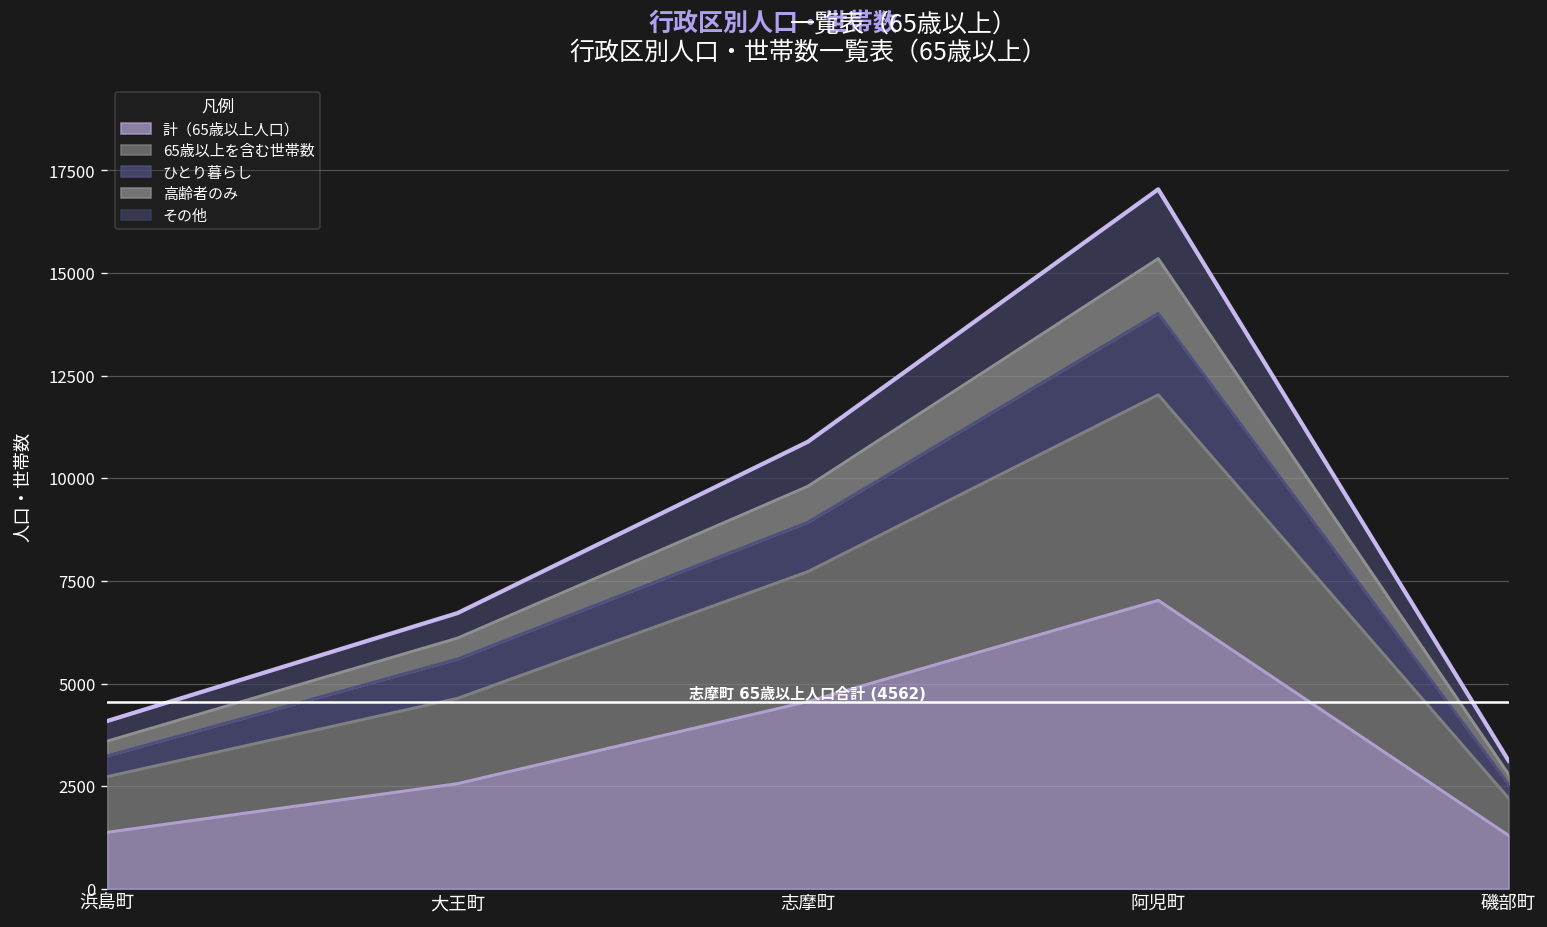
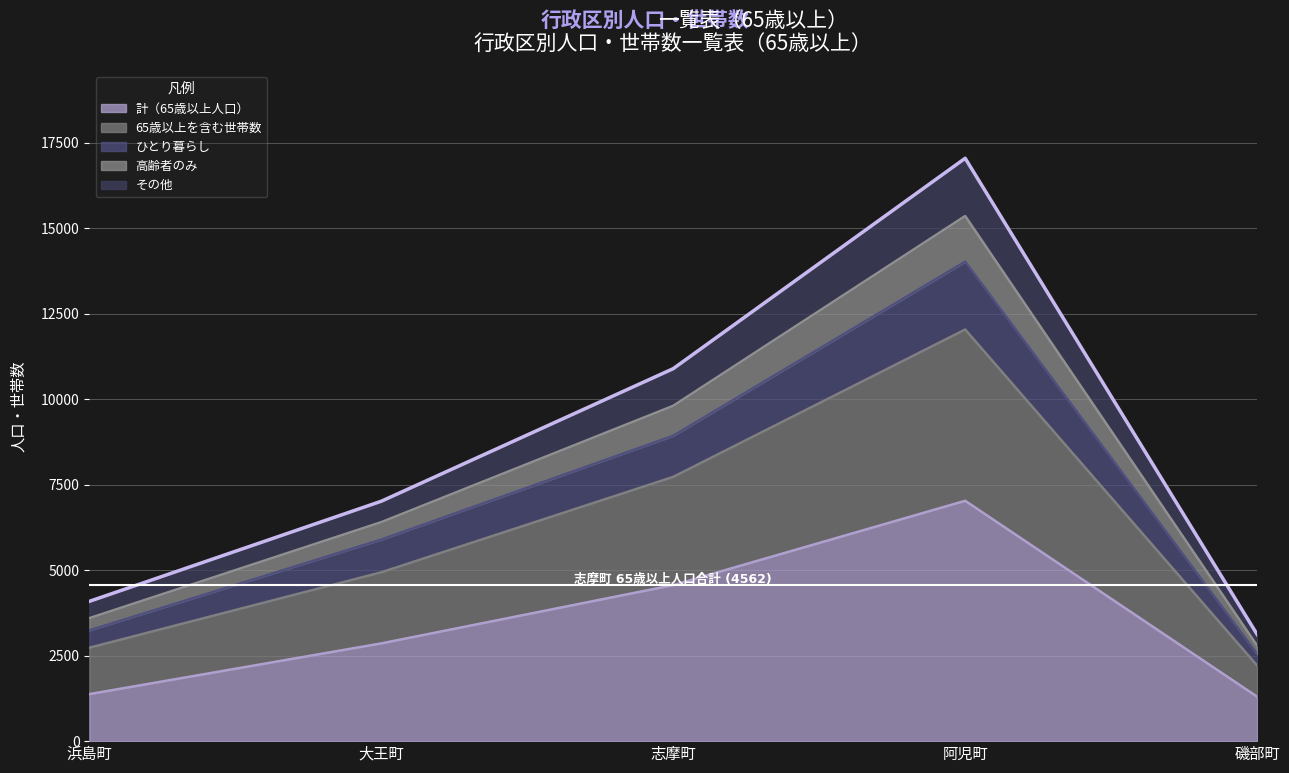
  {
    "計（65歳以上人口）": {
      "浜島町": 1400,
-     "大王町": 2600,
+     "大王町": 2900,
      "阿児町": 7000,
      "磯部町": 1300
    }
  }
